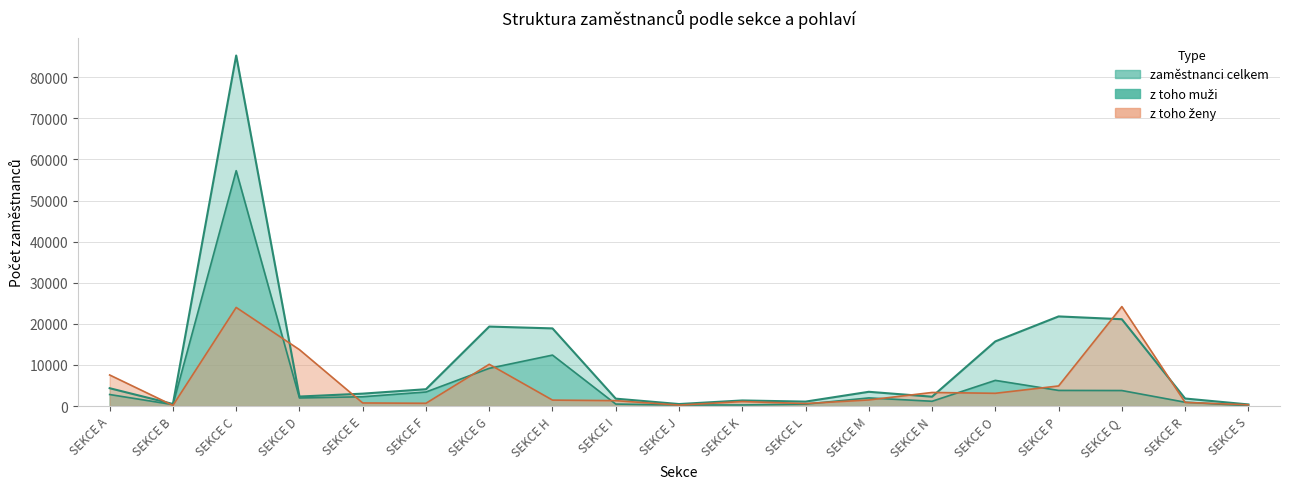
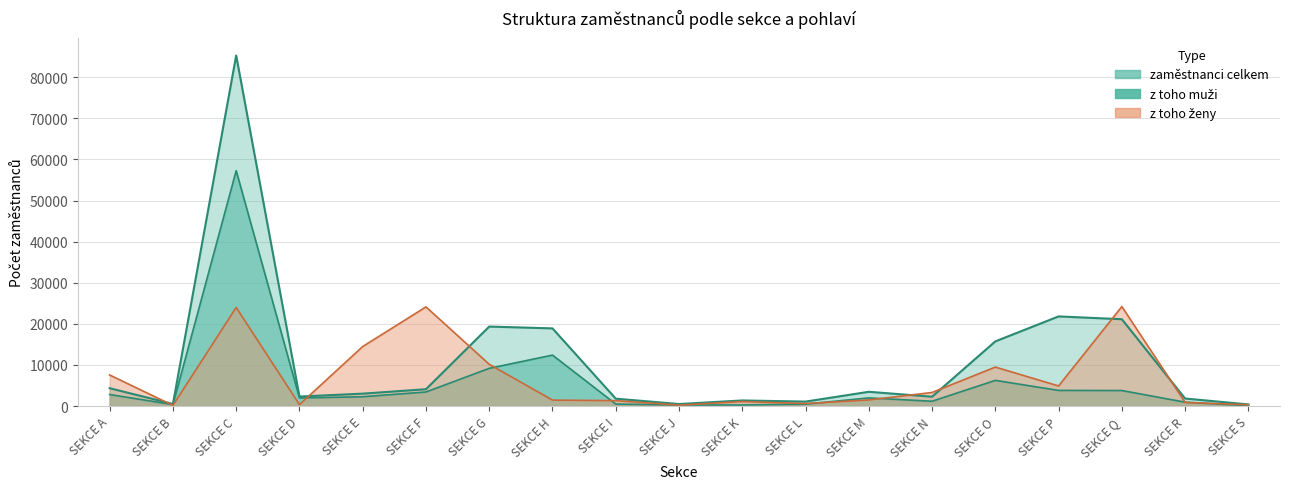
  {
    "z toho ženy": {
      "SEKCE A": 8000,
      "SEKCE C": 24000,
-     "SEKCE D": 14000,
-     "SEKCE E": 1000,
-     "SEKCE F": 1000,
+     "SEKCE D": 0,
+     "SEKCE E": 14000,
+     "SEKCE F": 24000,
      "SEKCE G": 10000,
      "SEKCE H": 1000,
      "SEKCE N": 3000,
-     "SEKCE O": 3000,
+     "SEKCE O": 9000,
      "SEKCE P": 5000,
      "SEKCE Q": 24000
    }
  }
